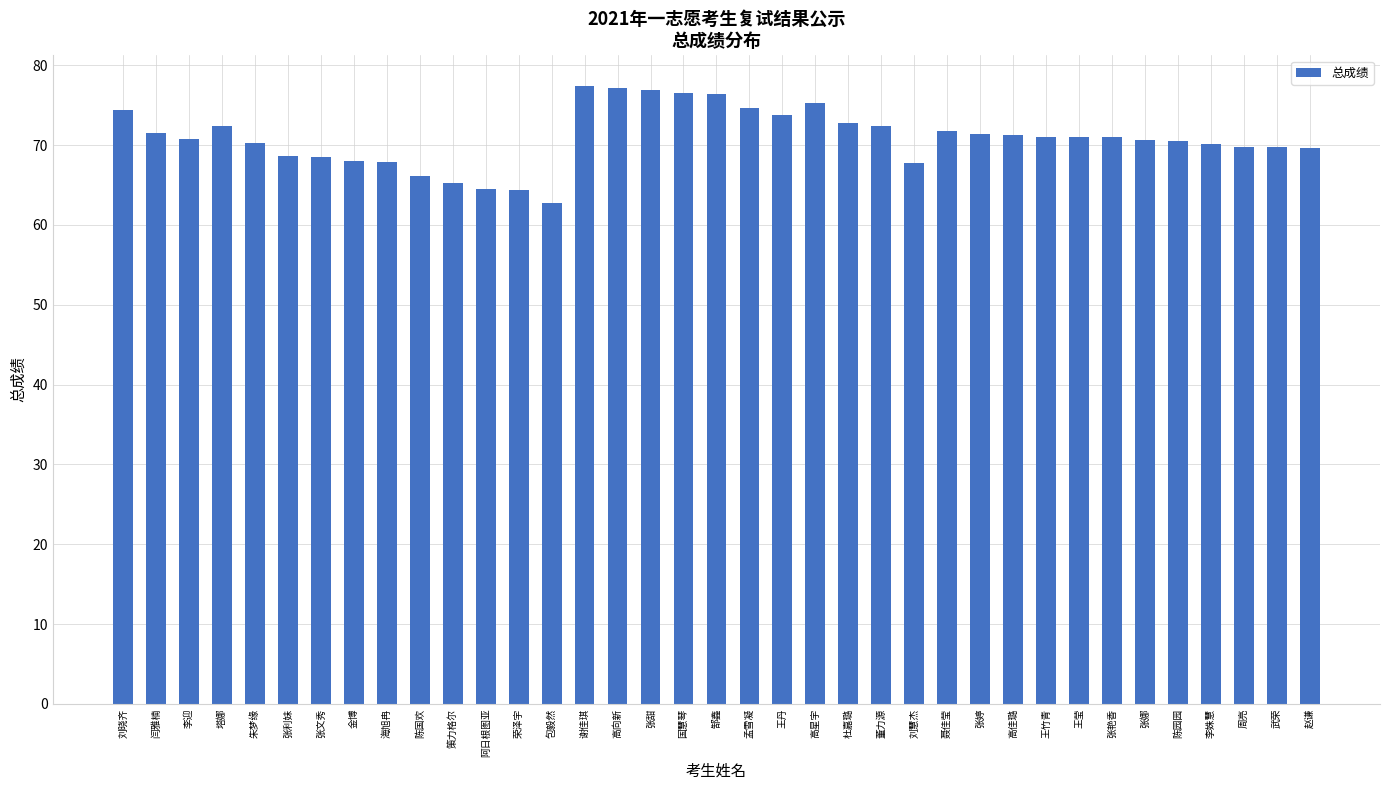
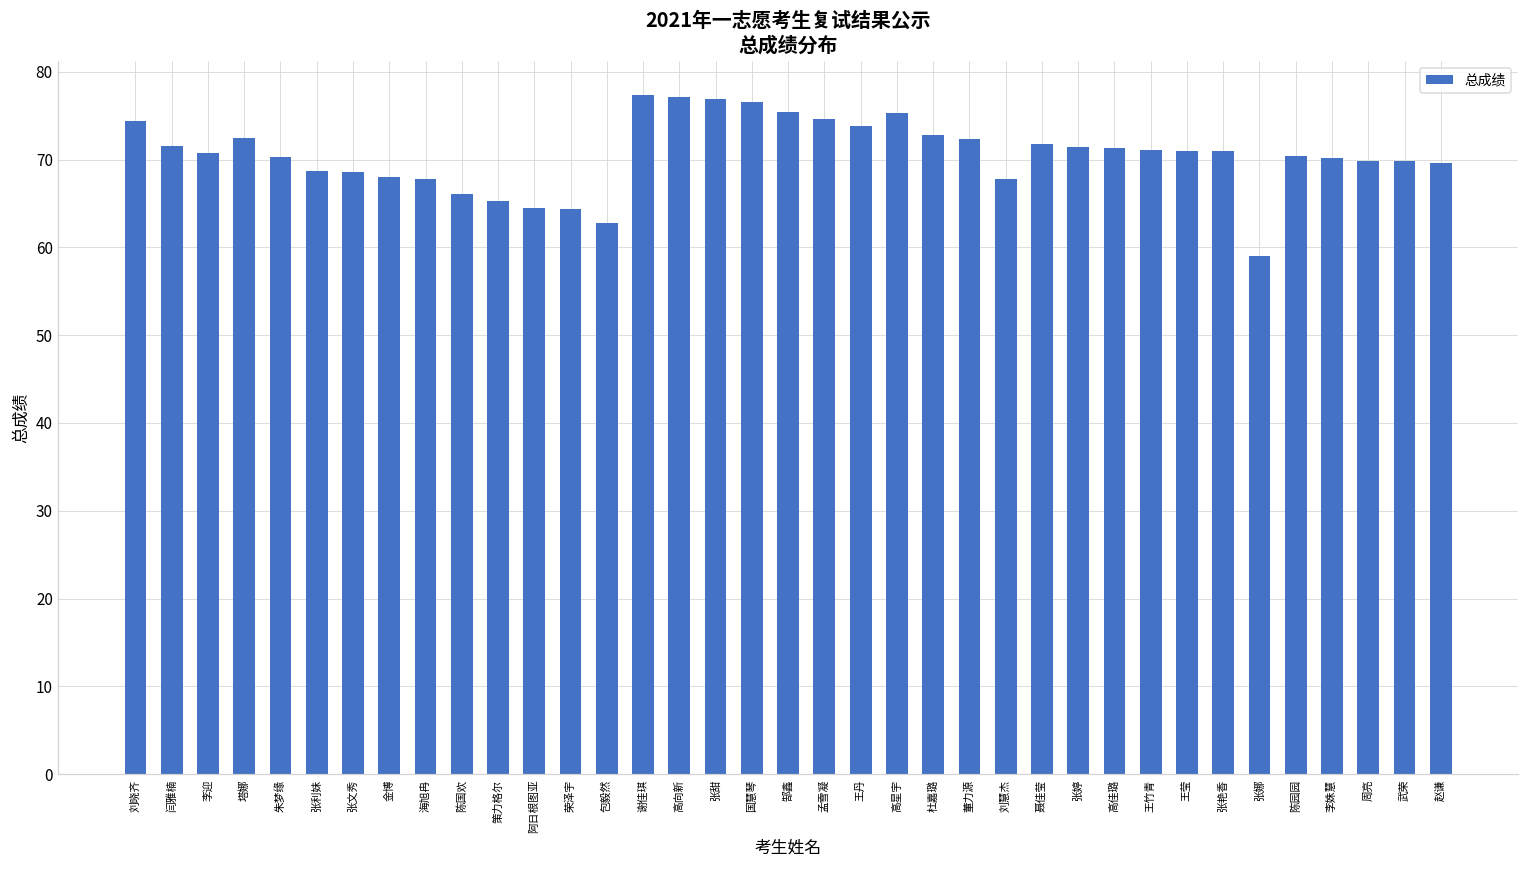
  {
    "刘晓齐": 74,
    "闫雅楠": 71,
    "李迎": 71,
    "塔娜": 72,
    "朱梦缘": 70,
    "张利妹": 69,
    "张文秀": 69,
    "金博": 68,
    "海旭冉": 68,
    "陈国欢": 66,
    "策力格尔": 65,
    "阿日根图亚": 64,
    "荣泽宇": 64,
    "包毅然": 63,
    "谢佳琪": 77,
    "高向新": 77,
    "张甜": 77,
    "国慧琴": 77,
-   "郜鑫": 76,
+   "郜鑫": 75,
    "孟雪凝": 75,
    "王丹": 74,
    "高星宇": 75,
    "杜嘉璐": 73,
    "董力源": 72,
    "刘慧杰": 68,
    "聂佳莹": 72,
    "张婷": 71,
    "高佳璐": 71,
    "王竹青": 71,
    "王莹": 71,
    "张艳香": 71,
-   "张娜": 71,
+   "张娜": 59,
    "陈园园": 70,
    "李姝慧": 70,
    "周亮": 70,
    "武荣": 70,
    "赵谦": 70
  }
